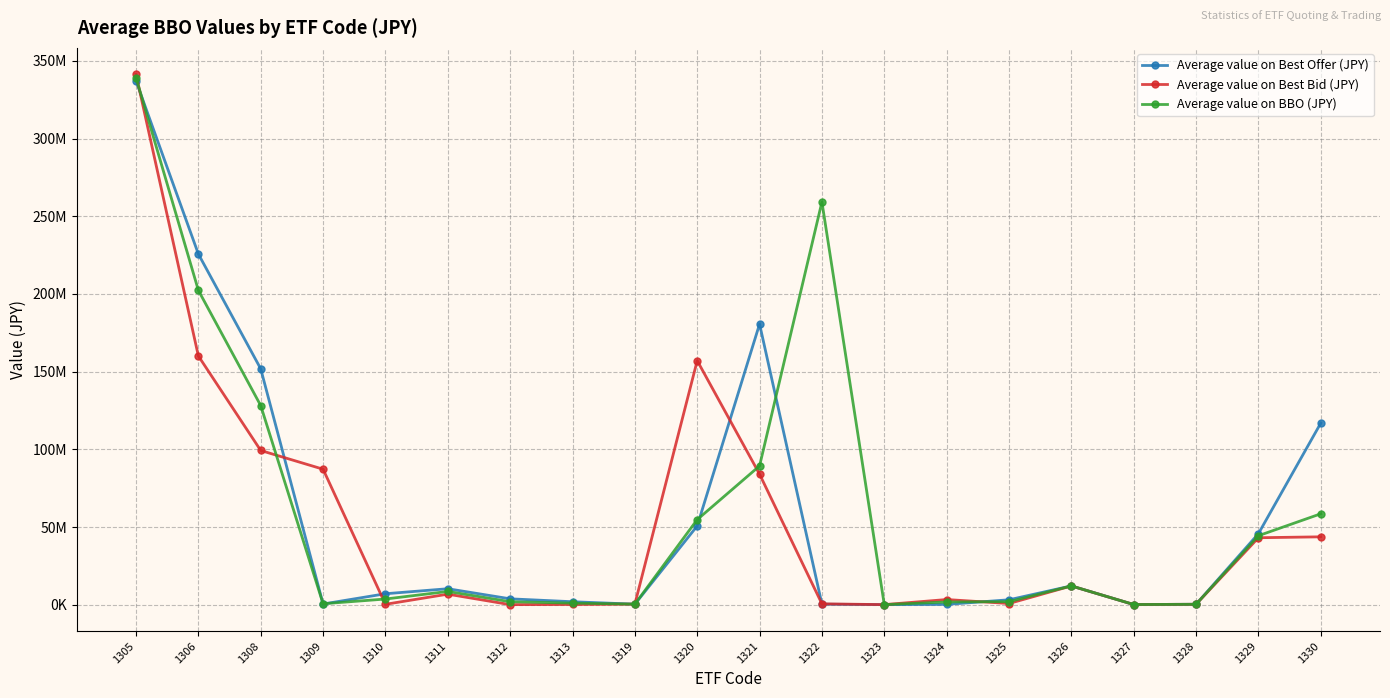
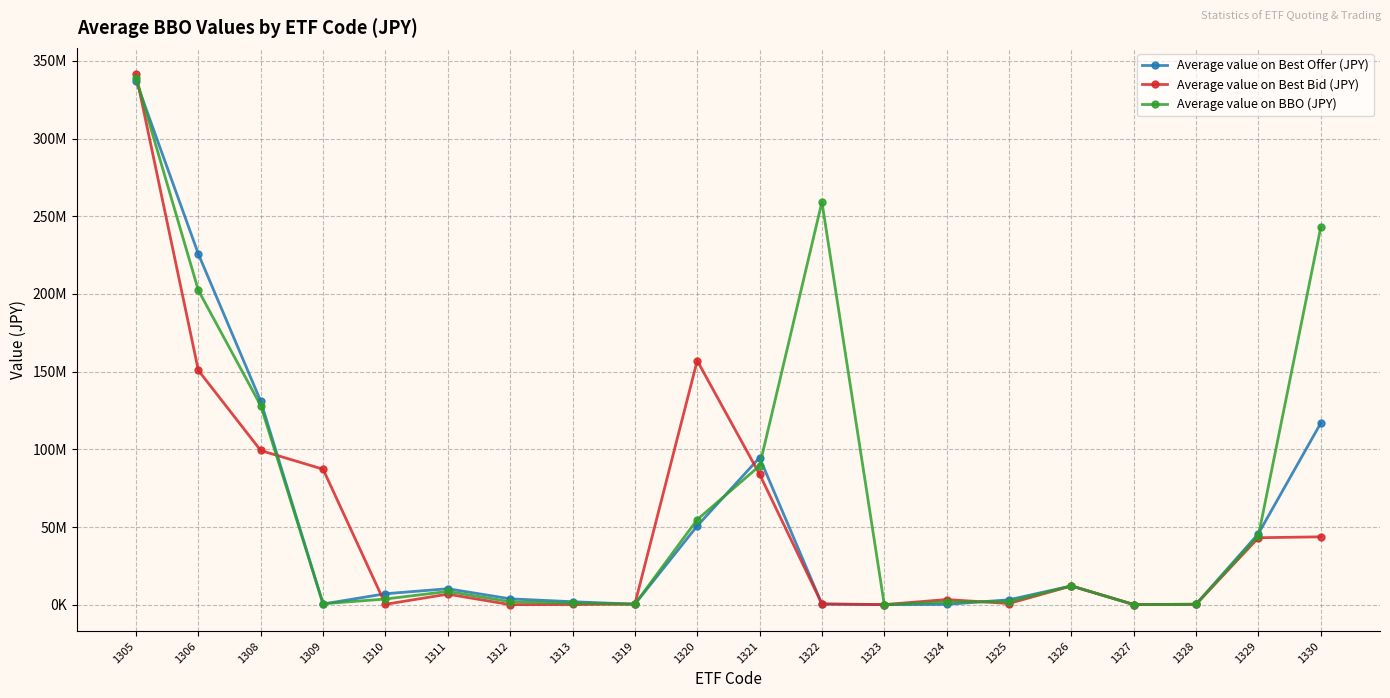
  {
    "Average value on Best Offer (JPY)": {
      "1305": 337000000,
      "1306": 226000000,
-     "1308": 152000000,
+     "1308": 131000000,
      "1310": 7000000,
      "1311": 10000000,
      "1312": 4000000,
      "1320": 51000000,
-     "1321": 181000000,
+     "1321": 95000000,
      "1330": 117000000
    },
    "Average value on Best Bid (JPY)": {
      "1305": 341000000,
-     "1306": 160000000,
+     "1306": 151000000,
      "1308": 99000000,
      "1309": 87000000,
      "1310": 0,
      "1311": 7000000,
      "1312": 0,
      "1320": 157000000,
      "1321": 84000000,
      "1330": 44000000
    },
    "Average value on BBO (JPY)": {
      "1305": 339000000,
      "1306": 202000000,
      "1308": 128000000,
      "1310": 4000000,
      "1311": 9000000,
      "1312": 2000000,
      "1320": 55000000,
      "1321": 89000000,
      "1322": 259000000,
-     "1330": 59000000
+     "1330": 243000000
    }
  }
